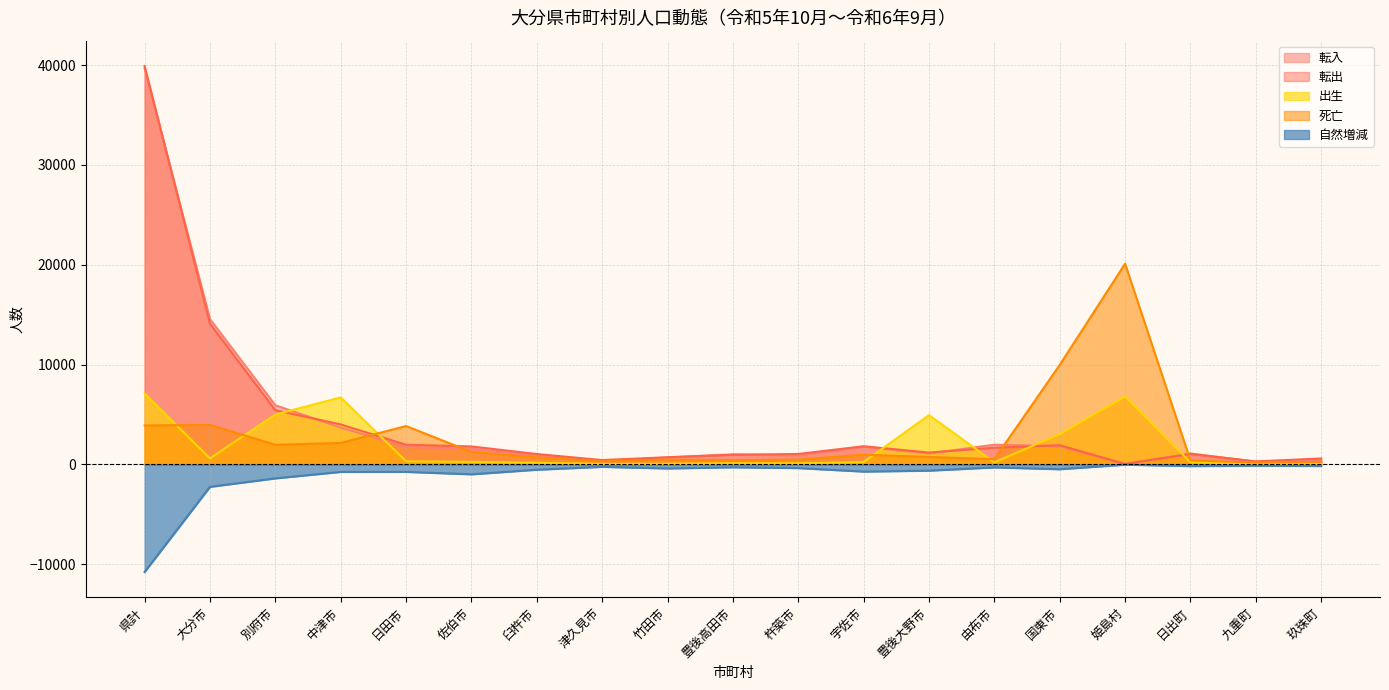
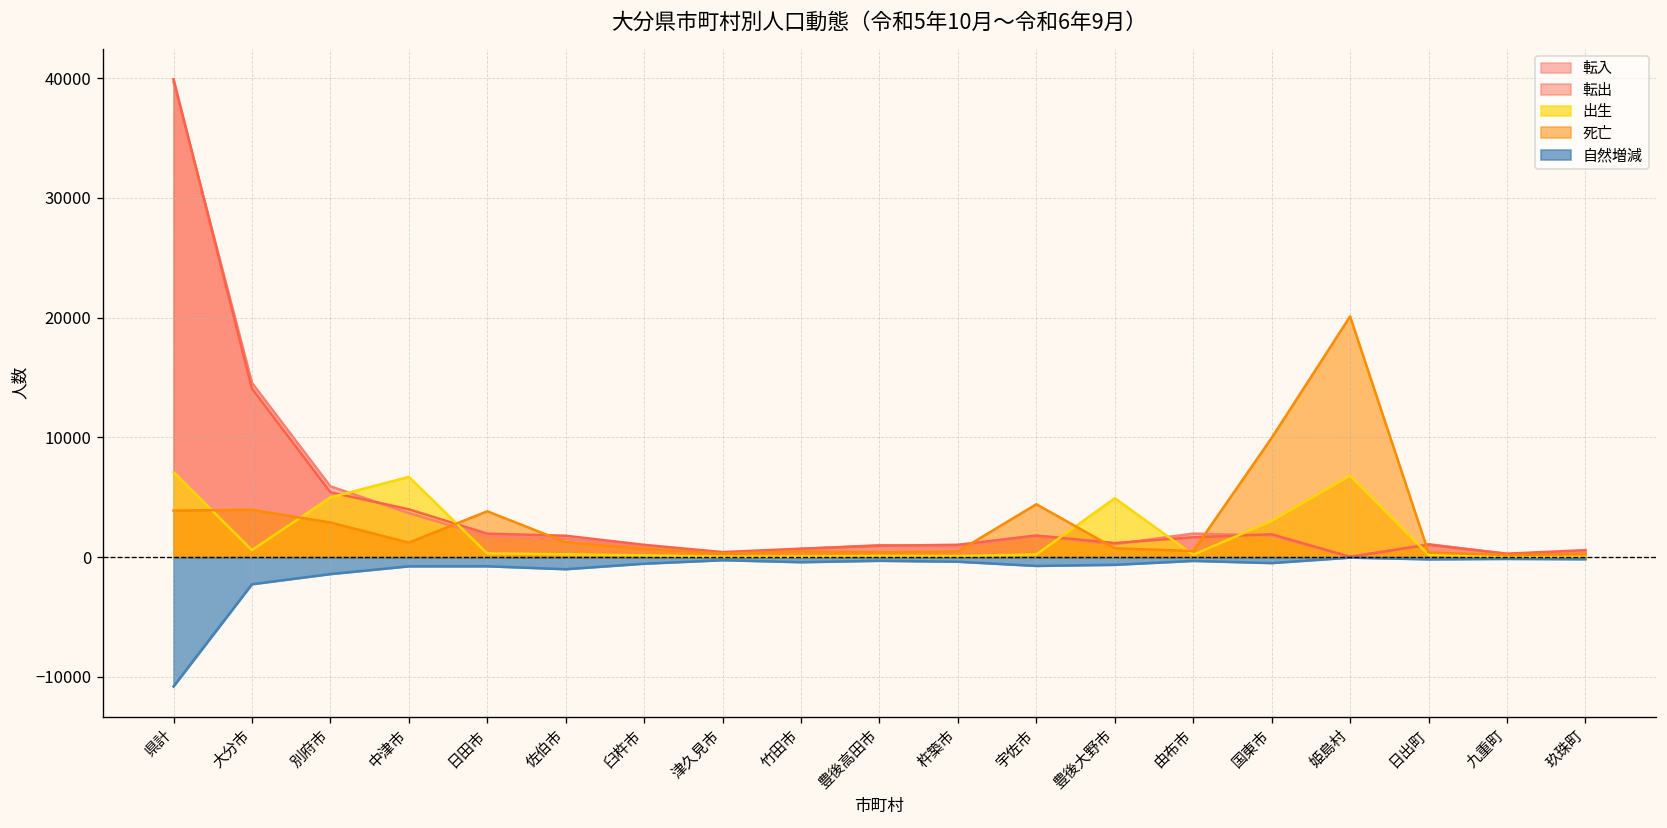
  {
    "出生": {
      "県計": 7000,
      "大分市": 1000,
      "別府市": 5000,
      "中津市": 7000,
      "日田市": 0,
      "豊後大野市": 5000,
      "国東市": 3000,
      "姫島村": 7000
    },
    "死亡": {
      "県計": 4000,
      "大分市": 4000,
-     "別府市": 2000,
-     "中津市": 2000,
+     "別府市": 3000,
+     "中津市": 1000,
      "日田市": 4000,
      "佐伯市": 1000,
      "豊後高田市": 0,
      "杵築市": 0,
-     "宇佐市": 1000,
+     "宇佐市": 4000,
      "豊後大野市": 1000,
      "由布市": 1000,
      "国東市": 10000,
      "姫島村": 20000
    }
  }
